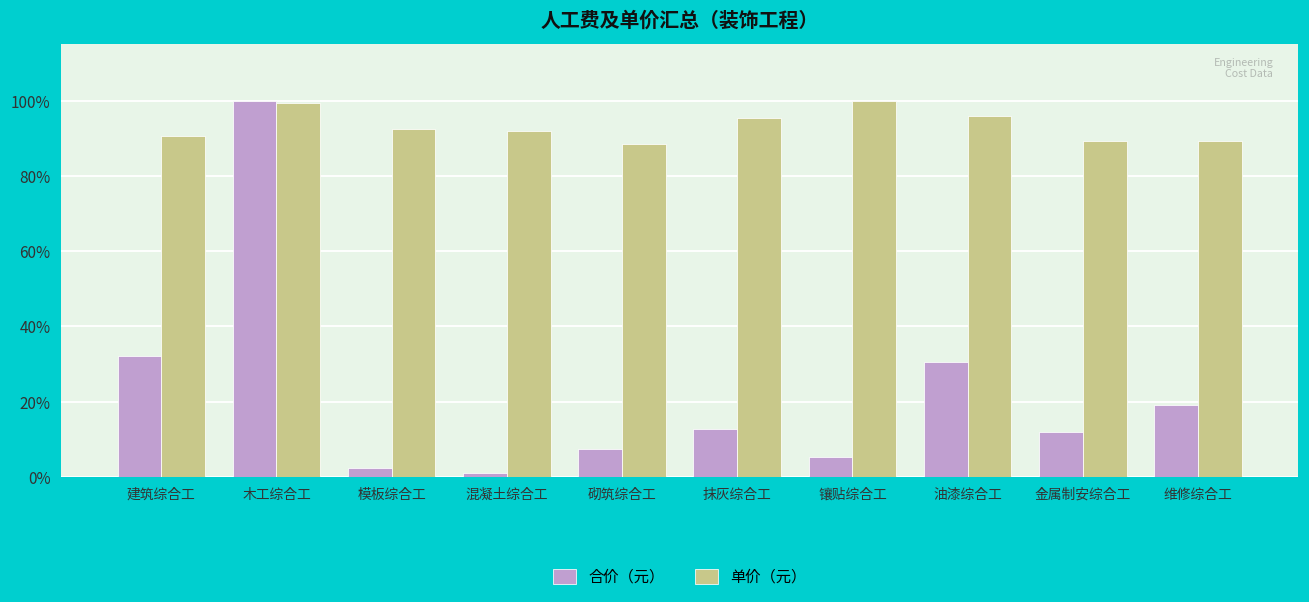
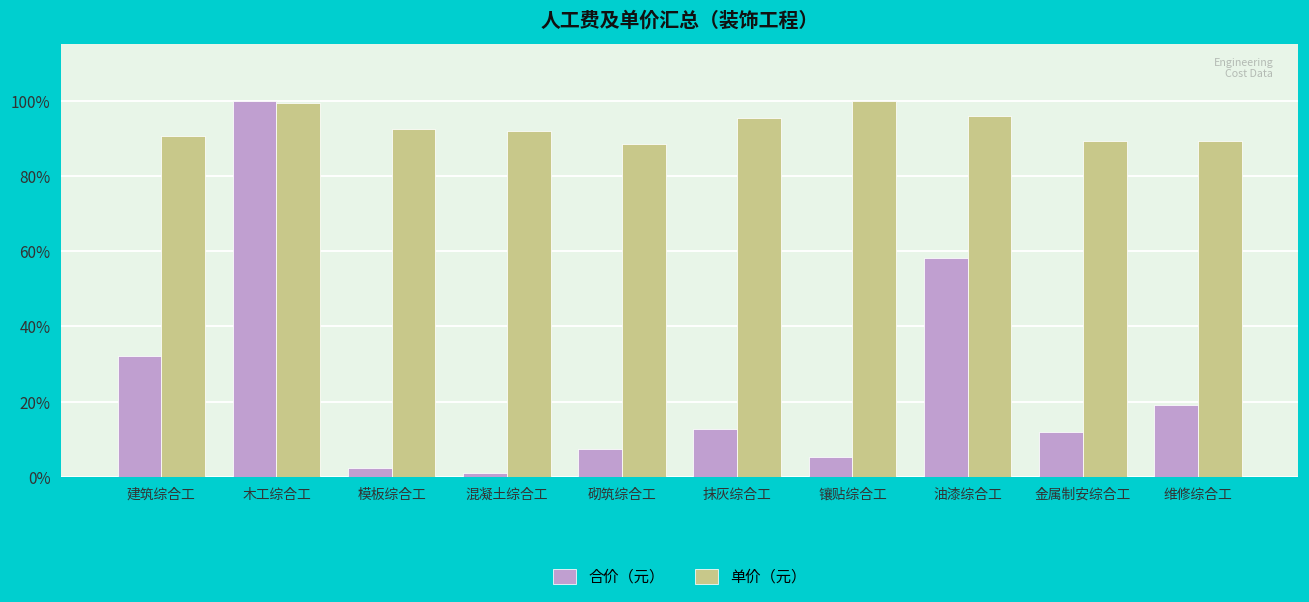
  {
    "合价（元）": {
      "建筑综合工": "32%",
      "木工综合工": "100%",
      "模板综合工": "2%",
      "混凝土综合工": "1%",
      "砌筑综合工": "8%",
      "抹灰综合工": "13%",
      "镶贴综合工": "5%",
-     "油漆综合工": "31%",
+     "油漆综合工": "58%",
      "金属制安综合工": "12%",
      "维修综合工": "19%"
    },
    "单价（元）": {
      "建筑综合工": "91%",
      "木工综合工": "99%",
      "模板综合工": "93%",
      "混凝土综合工": "92%",
      "砌筑综合工": "89%",
      "抹灰综合工": "95%",
      "镶贴综合工": "100%",
      "油漆综合工": "96%",
      "金属制安综合工": "89%",
      "维修综合工": "89%"
    }
  }
